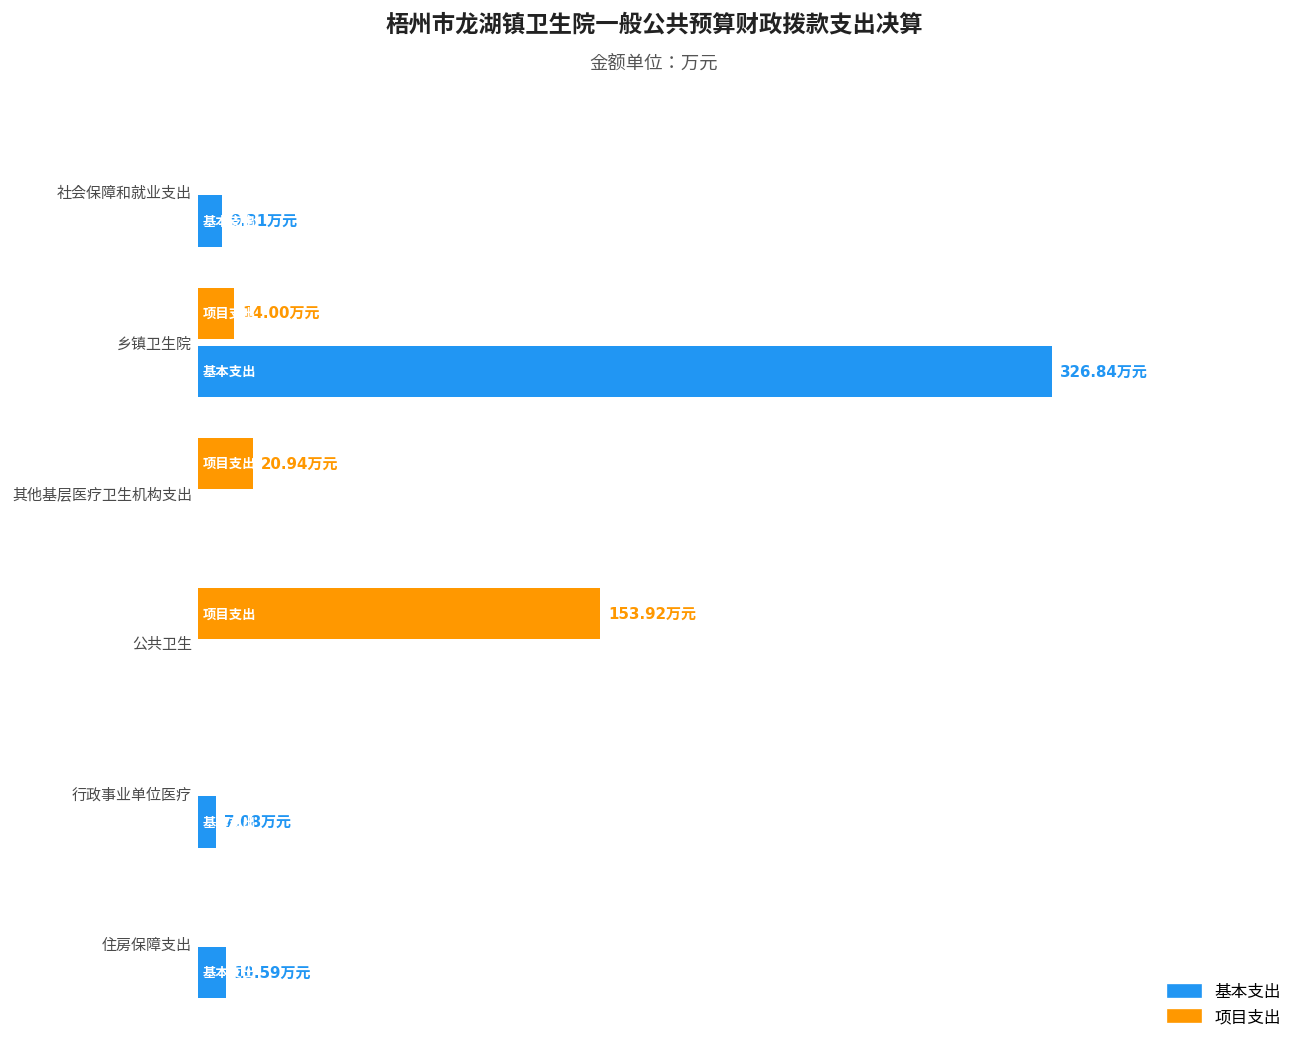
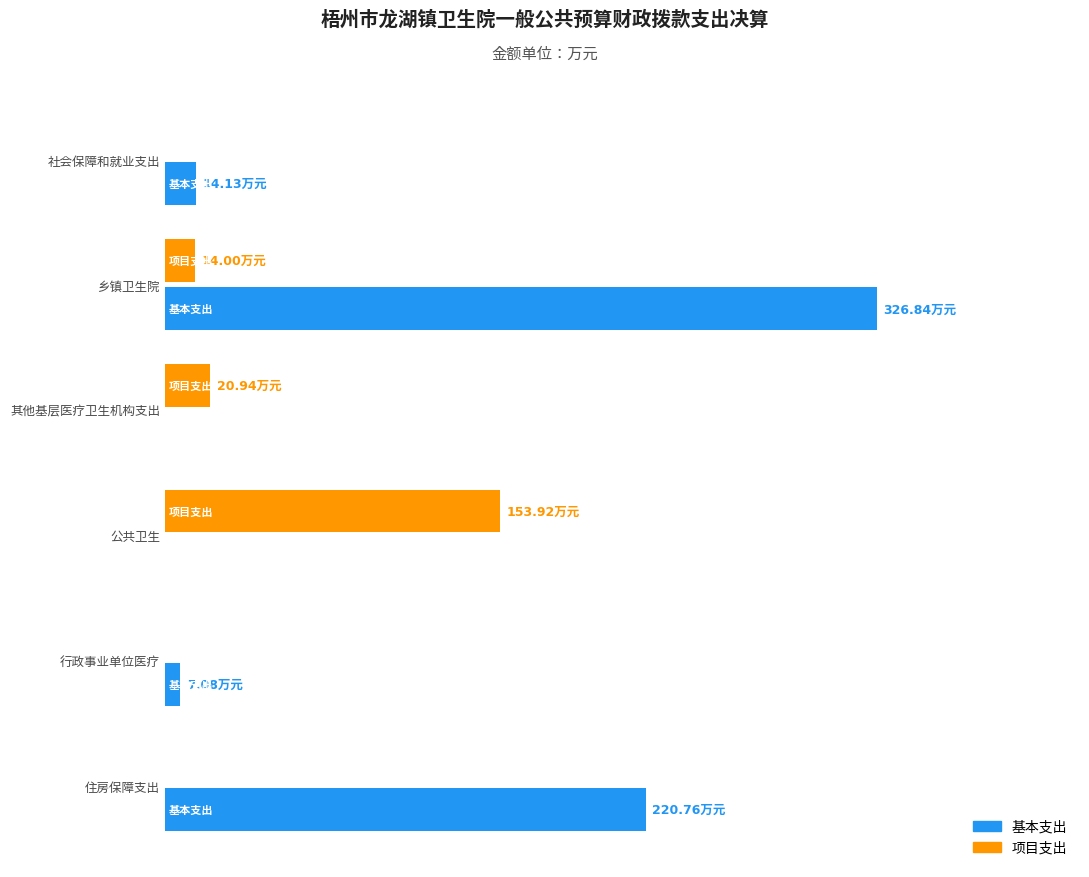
  {
    "基本支出": {
-     "社会保障和就业支出": 9.31,
+     "社会保障和就业支出": 14.13,
      "乡镇卫生院": 326.84,
      "行政事业单位医疗": 7.08,
-     "住房保障支出": 10.59
+     "住房保障支出": 220.76
    },
    "项目支出": {
      "其他基层医疗卫生机构支出": 20.94,
      "公共卫生": 153.92
    }
  }
